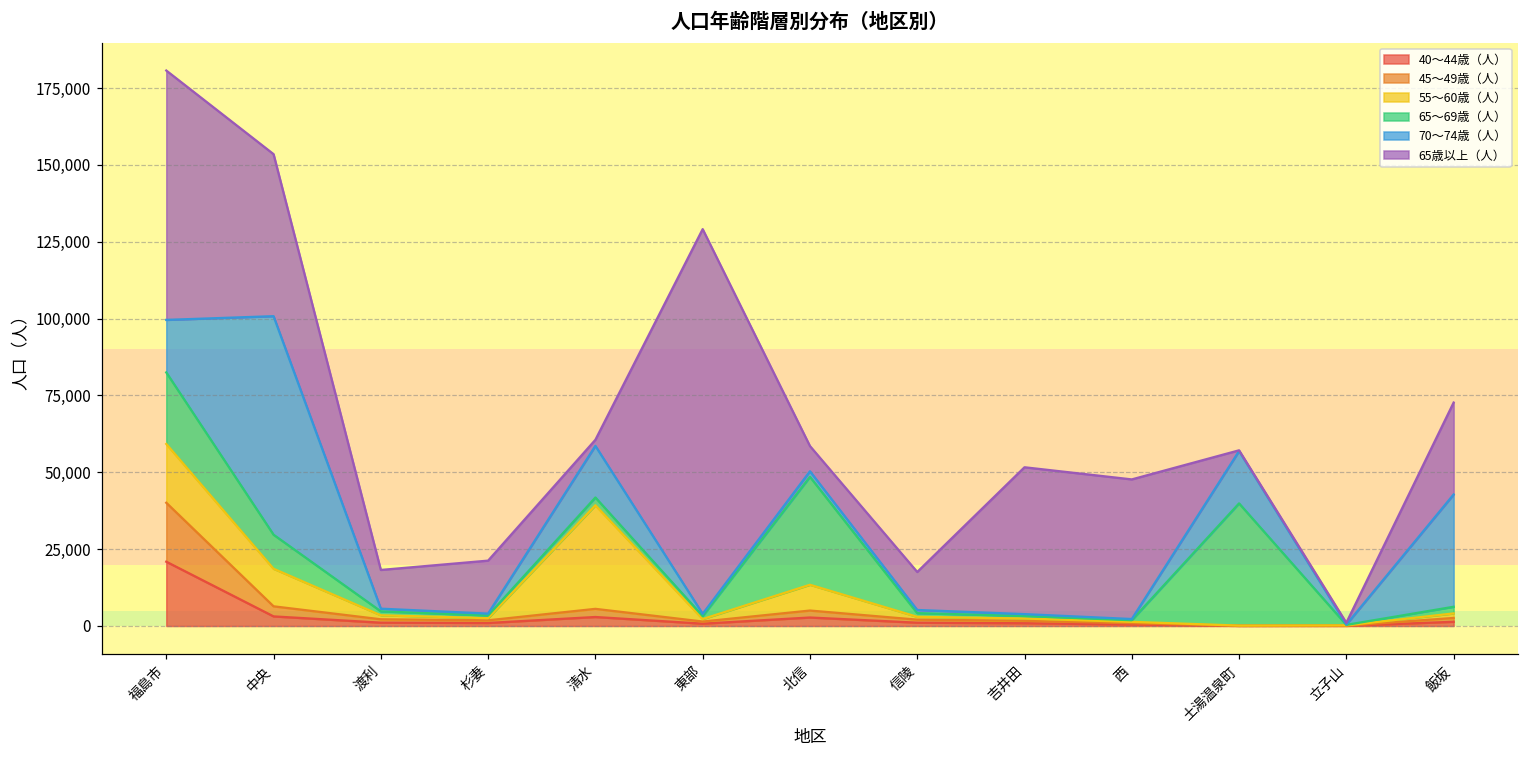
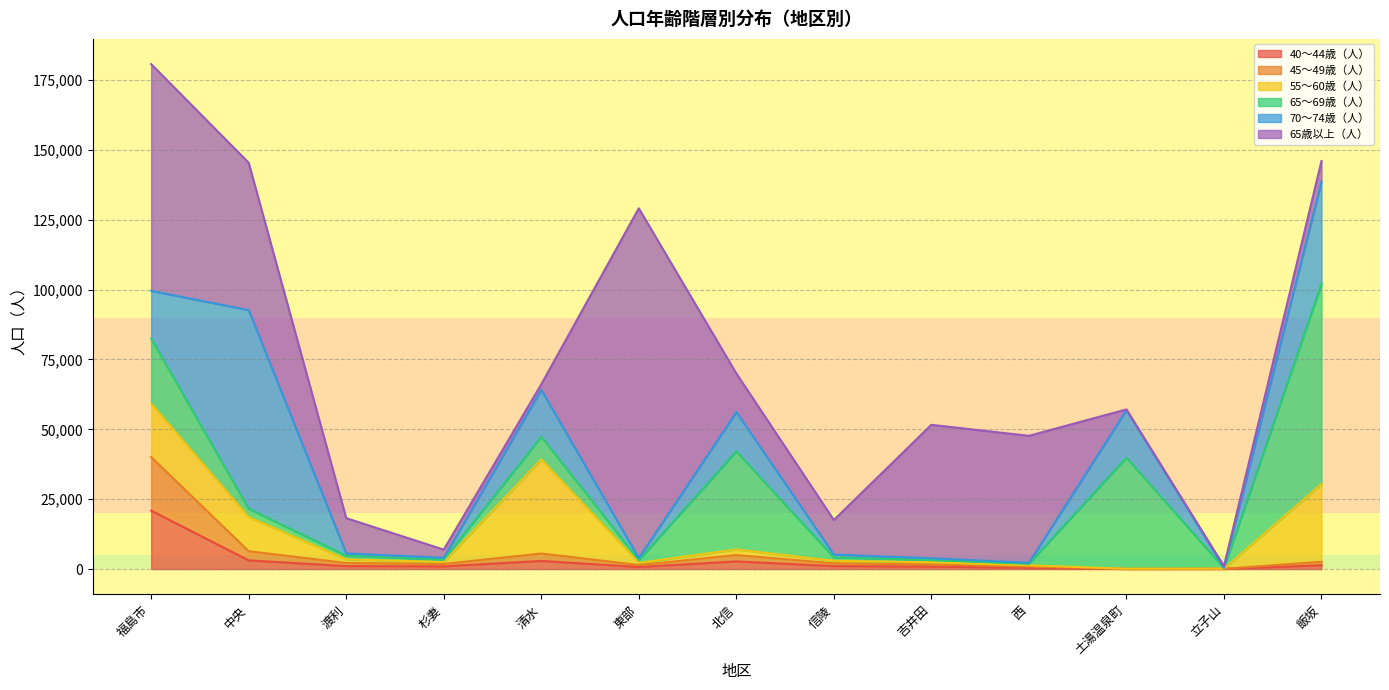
  {
    "55～60歳（人）": {
      "福島市": "19,000",
      "中央": "12,000",
      "渡利": "1,000",
      "清水": "34,000",
-     "北信": "8,000",
+     "北信": "2,000",
      "信陵": "1,000",
-     "飯坂": "1,000"
+     "飯坂": "28,000"
    },
    "65～69歳（人）": {
      "福島市": "23,000",
-     "中央": "11,000",
-     "清水": "3,000",
+     "中央": "3,000",
+     "清水": "8,000",
      "北信": "35,000",
      "信陵": "1,000",
      "土湯温泉町": "40,000",
-     "飯坂": "2,000"
+     "飯坂": "72,000"
    },
    "70～74歳（人）": {
      "福島市": "17,000",
      "中央": "71,000",
      "清水": "17,000",
-     "北信": "2,000",
+     "北信": "14,000",
      "信陵": "1,000",
      "飯坂": "37,000"
    },
    "65歳以上（人）": {
      "福島市": "81,000",
      "中央": "53,000",
      "渡利": "13,000",
-     "杉妻": "17,000",
+     "杉妻": "3,000",
      "清水": "2,000",
      "東部": "125,000",
-     "北信": "8,000",
+     "北信": "14,000",
      "信陵": "12,000",
      "吉井田": "48,000",
      "西": "45,000",
-     "飯坂": "30,000"
+     "飯坂": "7,000"
    }
  }
